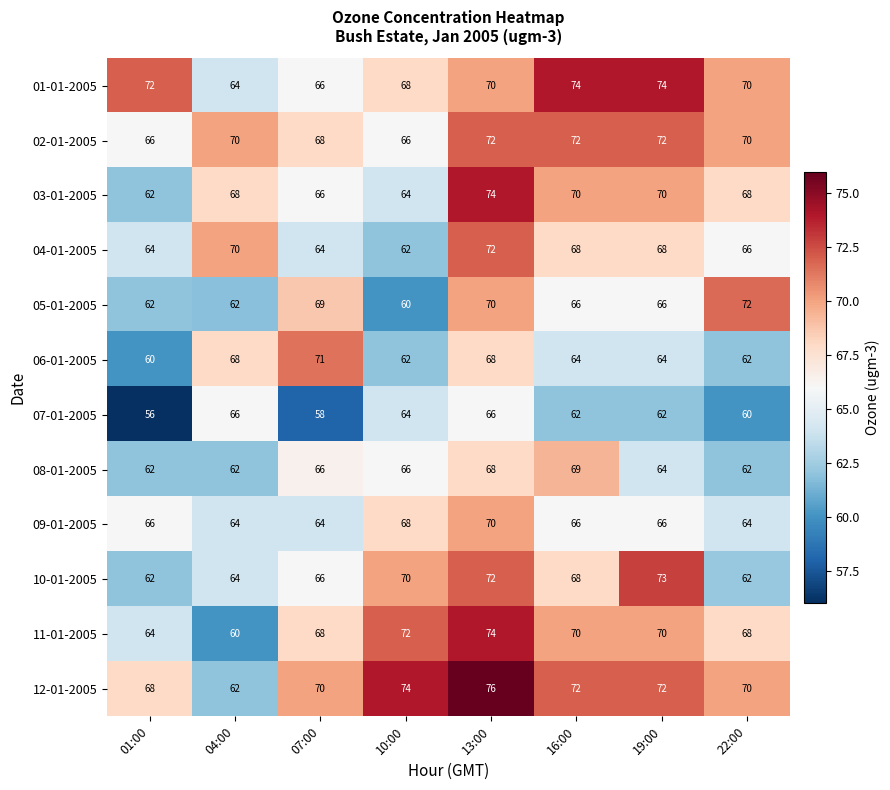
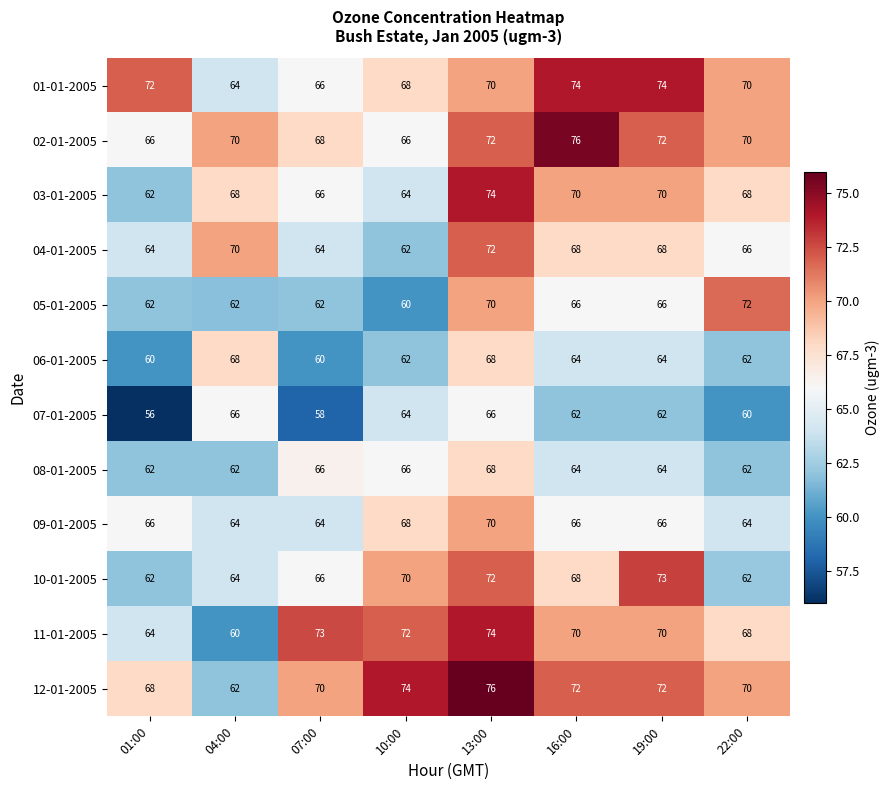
  {
    "01-01-2005": {
      "01:00": 72,
      "04:00": 64,
      "07:00": 66,
      "10:00": 68,
      "13:00": 70,
      "16:00": 74,
      "19:00": 74,
      "22:00": 70
    },
    "02-01-2005": {
      "01:00": 66,
      "04:00": 70,
      "07:00": 68,
      "10:00": 66,
      "13:00": 72,
-     "16:00": 72,
+     "16:00": 76,
      "19:00": 72,
      "22:00": 70
    },
    "03-01-2005": {
      "01:00": 62,
      "04:00": 68,
      "07:00": 66,
      "10:00": 64,
      "13:00": 74,
      "16:00": 70,
      "19:00": 70,
      "22:00": 68
    },
    "04-01-2005": {
      "01:00": 64,
      "04:00": 70,
      "07:00": 64,
      "10:00": 62,
      "13:00": 72,
      "16:00": 68,
      "19:00": 68,
      "22:00": 66
    },
    "05-01-2005": {
      "01:00": 62,
      "04:00": 62,
-     "07:00": 69,
+     "07:00": 62,
      "10:00": 60,
      "13:00": 70,
      "16:00": 66,
      "19:00": 66,
      "22:00": 72
    },
    "06-01-2005": {
      "01:00": 60,
      "04:00": 68,
-     "07:00": 71,
+     "07:00": 60,
      "10:00": 62,
      "13:00": 68,
      "16:00": 64,
      "19:00": 64,
      "22:00": 62
    },
    "07-01-2005": {
      "01:00": 56,
      "04:00": 66,
      "07:00": 58,
      "10:00": 64,
      "13:00": 66,
      "16:00": 62,
      "19:00": 62,
      "22:00": 60
    },
    "08-01-2005": {
      "01:00": 62,
      "04:00": 62,
      "07:00": 66,
      "10:00": 66,
      "13:00": 68,
-     "16:00": 69,
+     "16:00": 64,
      "19:00": 64,
      "22:00": 62
    },
    "09-01-2005": {
      "01:00": 66,
      "04:00": 64,
      "07:00": 64,
      "10:00": 68,
      "13:00": 70,
      "16:00": 66,
      "19:00": 66,
      "22:00": 64
    },
    "10-01-2005": {
      "01:00": 62,
      "04:00": 64,
      "07:00": 66,
      "10:00": 70,
      "13:00": 72,
      "16:00": 68,
      "19:00": 73,
      "22:00": 62
    },
    "11-01-2005": {
      "01:00": 64,
      "04:00": 60,
-     "07:00": 68,
+     "07:00": 73,
      "10:00": 72,
      "13:00": 74,
      "16:00": 70,
      "19:00": 70,
      "22:00": 68
    },
    "12-01-2005": {
      "01:00": 68,
      "04:00": 62,
      "07:00": 70,
      "10:00": 74,
      "13:00": 76,
      "16:00": 72,
      "19:00": 72,
      "22:00": 70
    }
  }
